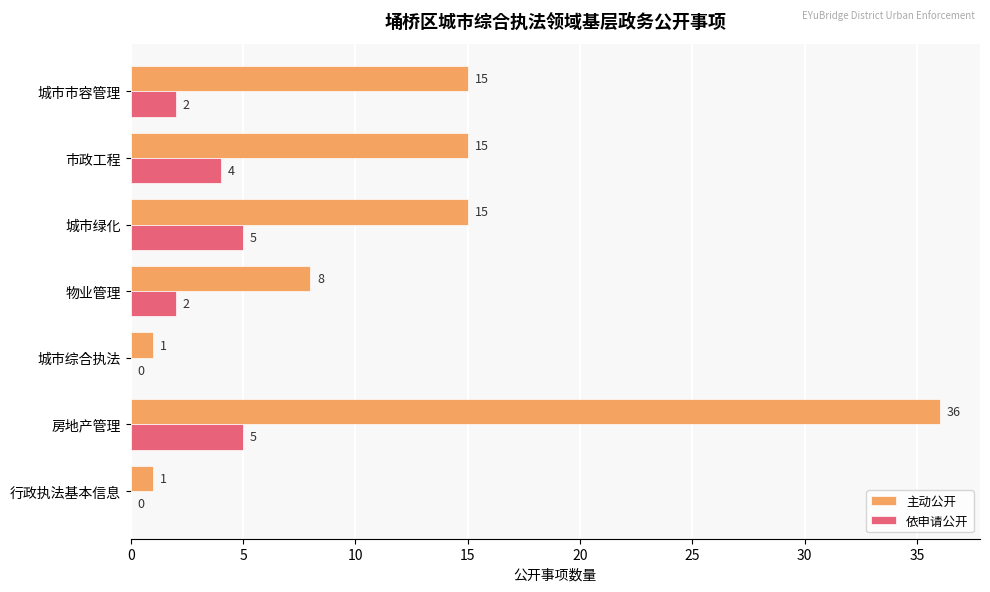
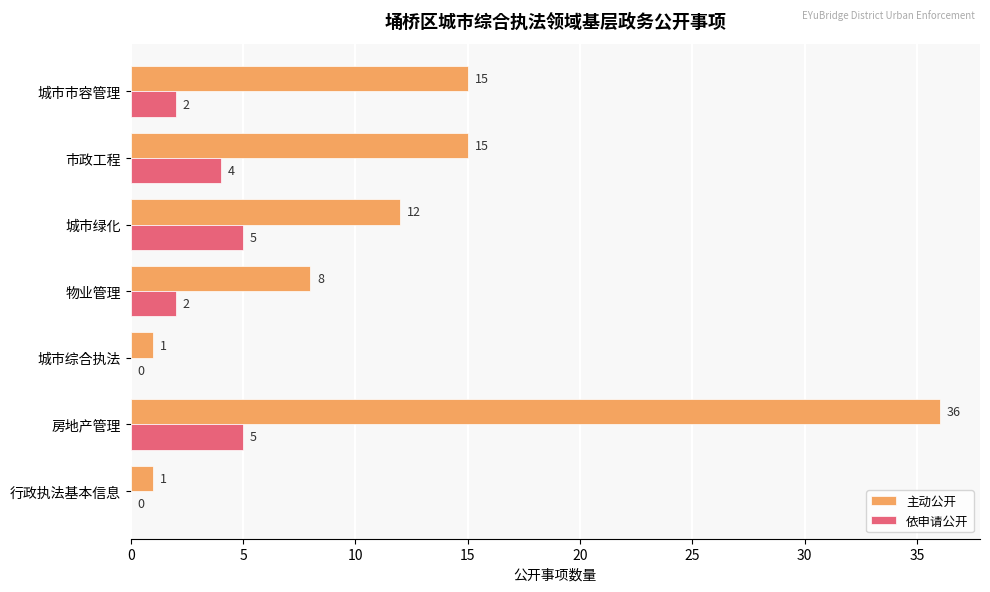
  {
    "主动公开": {
      "城市市容管理": 15,
      "市政工程": 15,
-     "城市绿化": 15,
+     "城市绿化": 12,
      "物业管理": 8,
      "城市综合执法": 1,
      "房地产管理": 36,
      "行政执法基本信息": 1
    },
    "依申请公开": {
      "城市市容管理": 2,
      "市政工程": 4,
      "城市绿化": 5,
      "物业管理": 2,
      "城市综合执法": 0,
      "房地产管理": 5,
      "行政执法基本信息": 0
    }
  }
